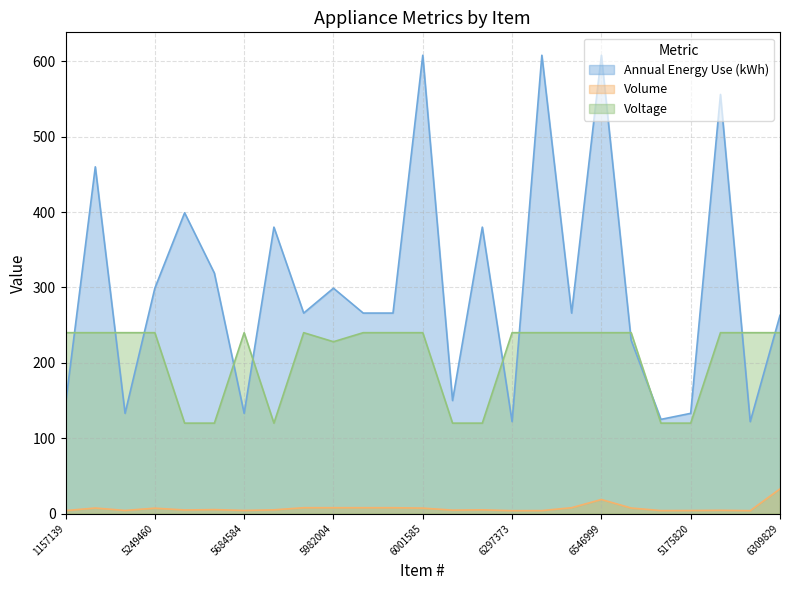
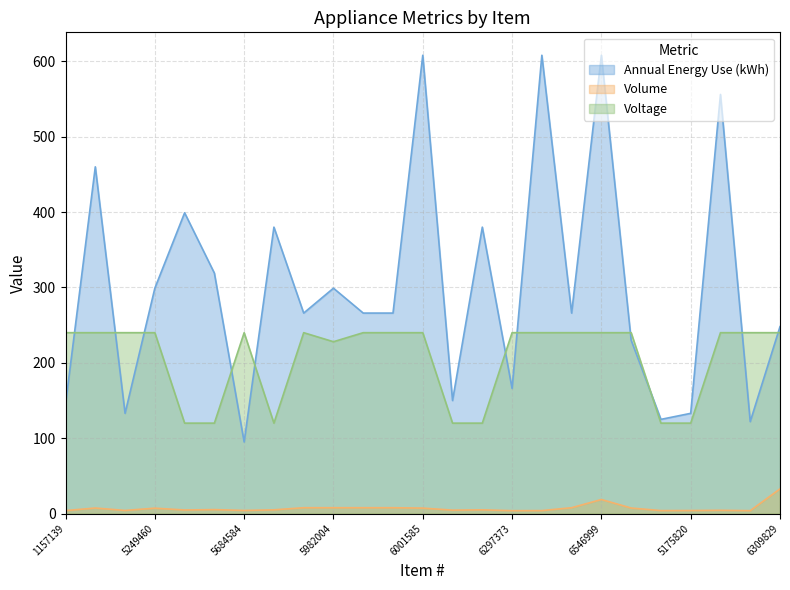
  {
    "Annual Energy Use (kWh)": {
      "1157139": 150,
      "5249460": 300,
-     "5684584": 130,
+     "5684584": 100,
      "5982004": 300,
      "6001585": 610,
-     "6297373": 120,
+     "6297373": 170,
      "5175820": 130,
-     "6309829": 260
+     "6309829": 250
    },
    "Volume": {
      "1157139": 0,
      "5249460": 10,
      "5684584": 0,
      "5982004": 10,
      "6001585": 10,
      "6297373": 0,
      "6546999": 20,
      "5175820": 0,
      "6309829": 30
    },
    "Voltage": {
      "1157139": 240,
      "5249460": 240,
      "5684584": 240,
      "5982004": 230,
      "6001585": 240,
      "6297373": 240,
      "6546999": 240,
      "5175820": 120,
      "6309829": 240
    }
  }
